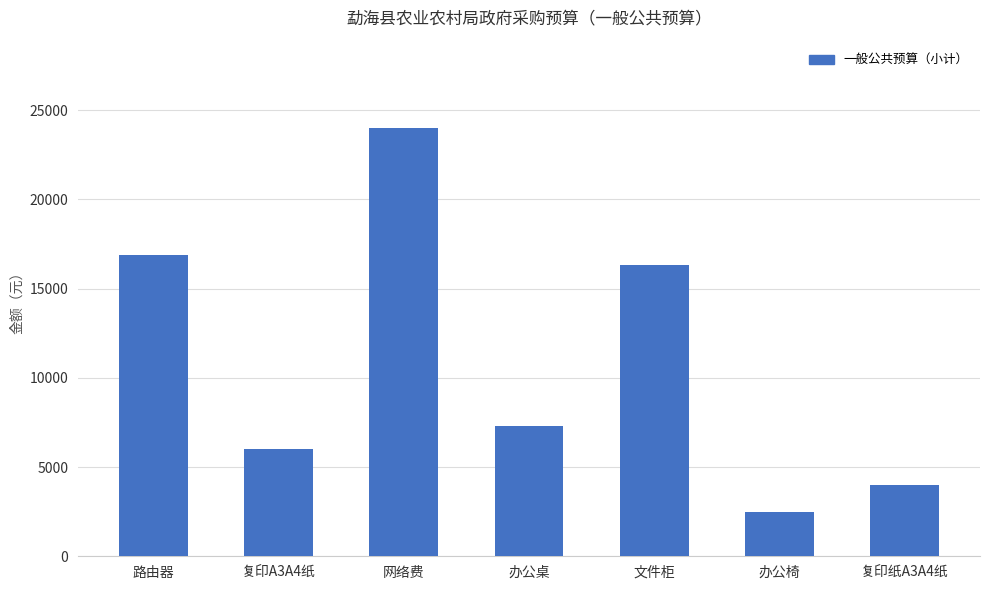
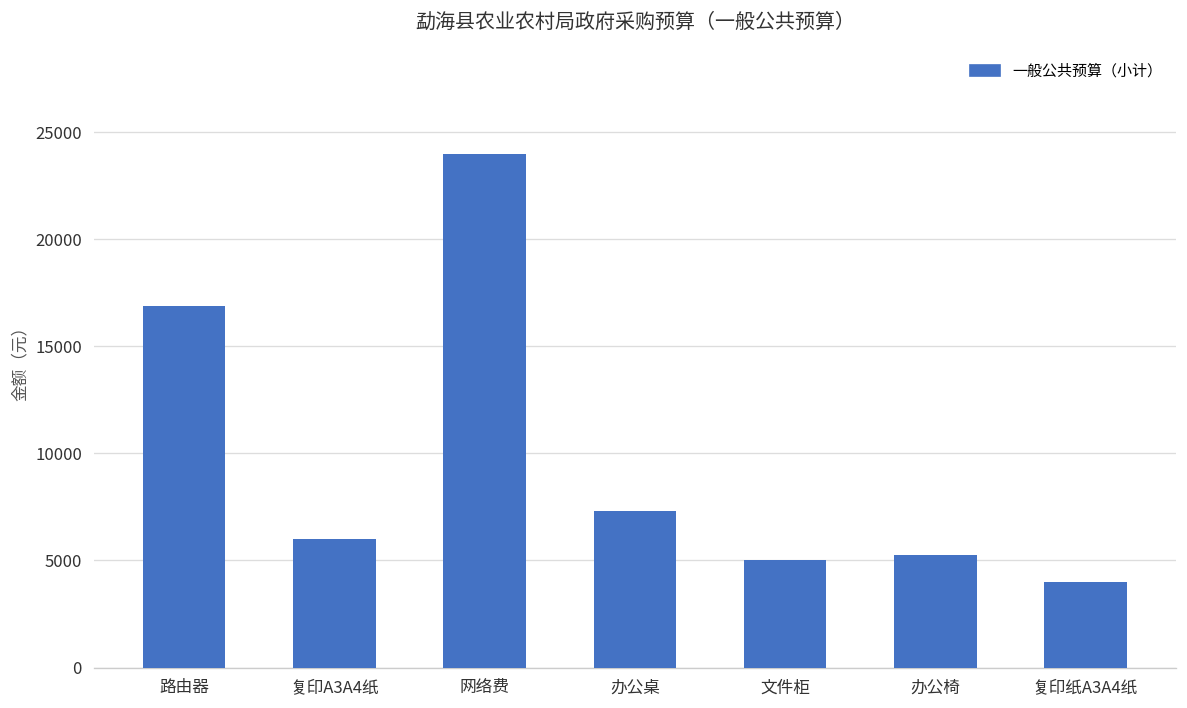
  {
    "路由器": 16900,
    "复印A3A4纸": 6000,
    "网络费": 24000,
    "办公桌": 7300,
-   "文件柜": 16300,
-   "办公椅": 2500,
+   "文件柜": 5000,
+   "办公椅": 5200,
    "复印纸A3A4纸": 4000
  }
